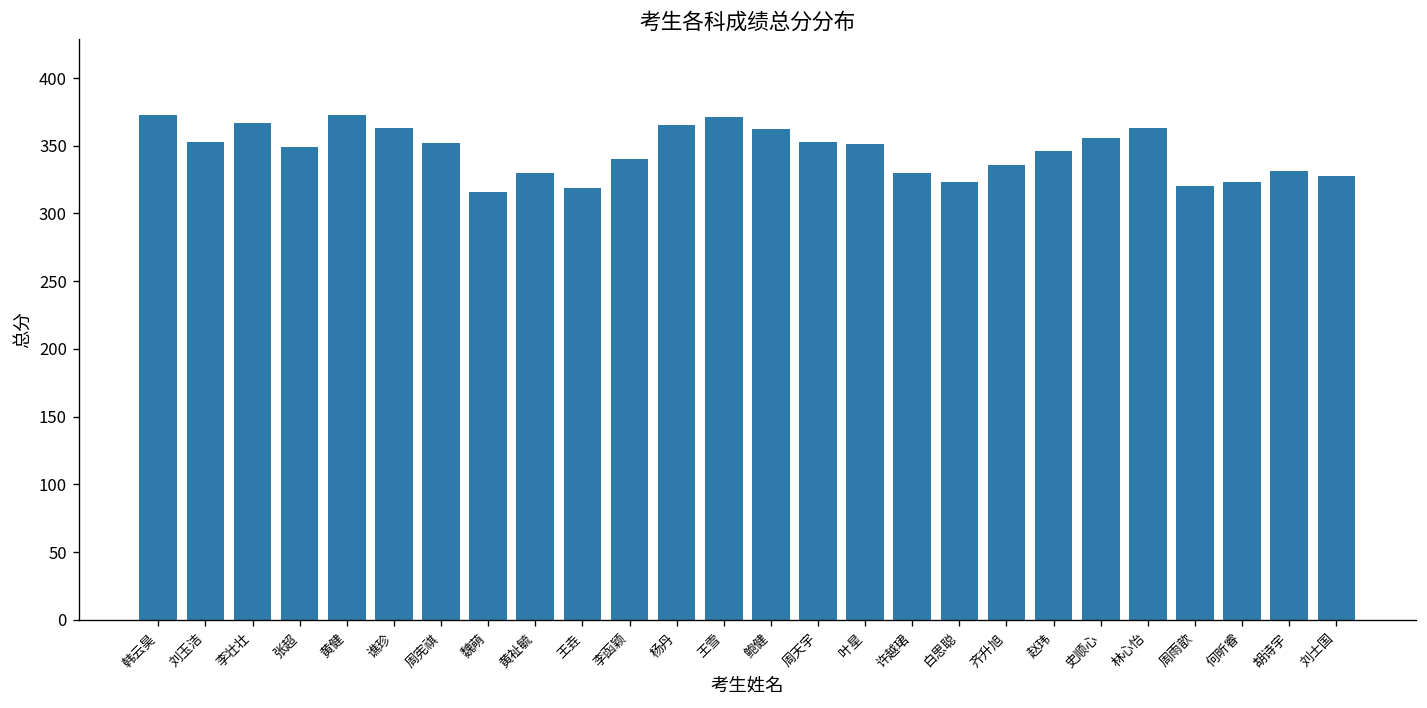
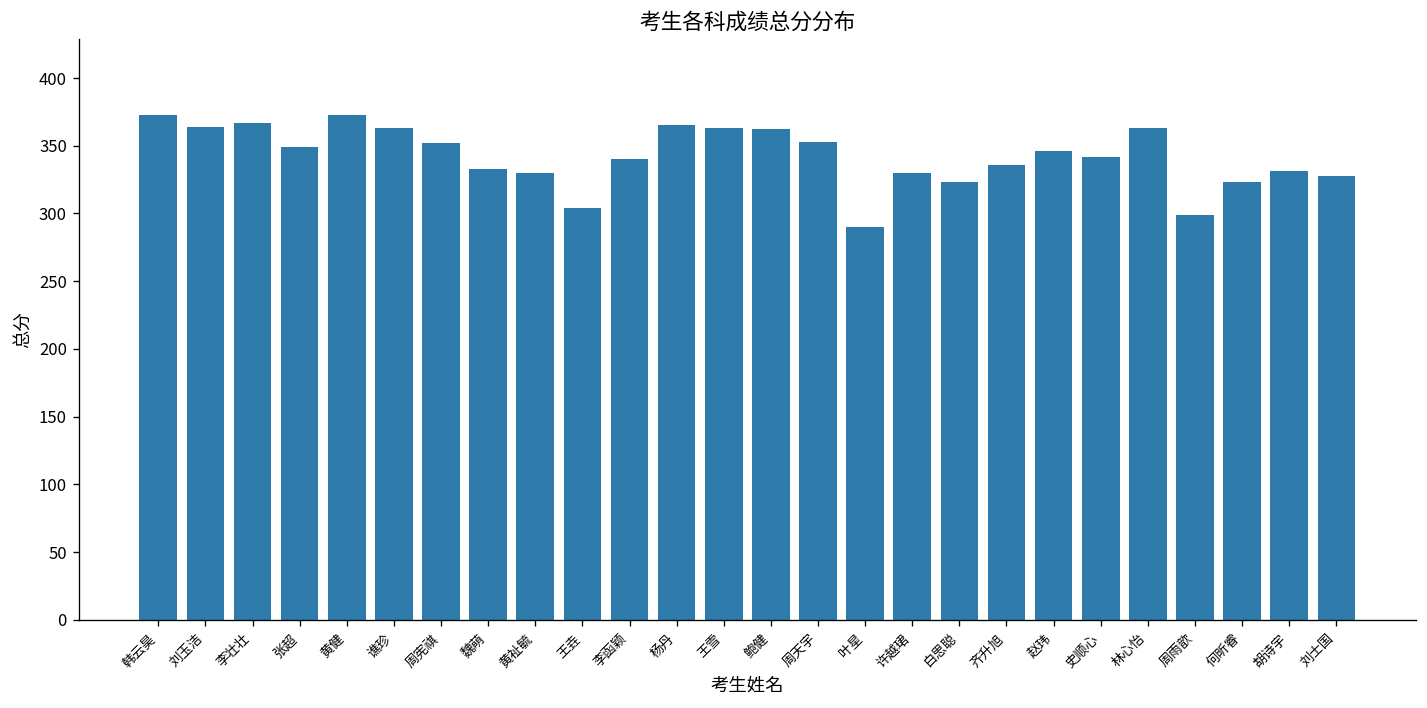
  {
    "韩云昊": 373,
-   "刘玉洁": 353,
+   "刘玉洁": 364,
    "李壮壮": 367,
    "张超": 349,
    "黄健": 373,
    "谯珍": 363,
    "周宪祺": 352,
-   "魏萌": 316,
+   "魏萌": 333,
    "黄祉毓": 330,
-   "王垚": 319,
+   "王垚": 304,
    "李函颖": 340,
    "杨丹": 365,
-   "王雪": 371,
+   "王雪": 363,
    "鲍健": 362,
    "周天宇": 353,
-   "叶星": 351,
+   "叶星": 290,
    "许越珺": 330,
    "白思聪": 323,
    "齐升旭": 336,
    "赵玮": 346,
-   "史顺心": 356,
+   "史顺心": 342,
    "林心怡": 363,
-   "周雨歆": 320,
+   "周雨歆": 299,
    "何昕睿": 323,
    "胡诗宇": 331,
    "刘士国": 328
  }
